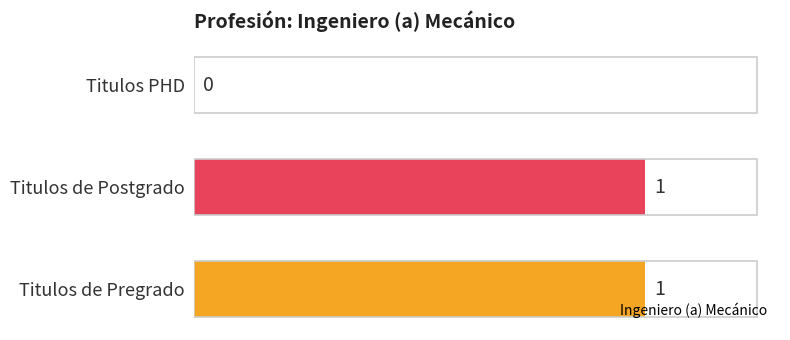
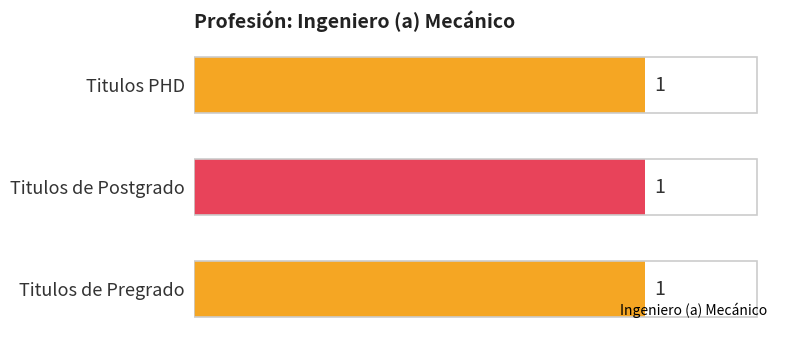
  {
-   "Titulos PHD": 0,
+   "Titulos PHD": 1,
    "Titulos de Postgrado": 1,
    "Titulos de Pregrado": 1
  }
